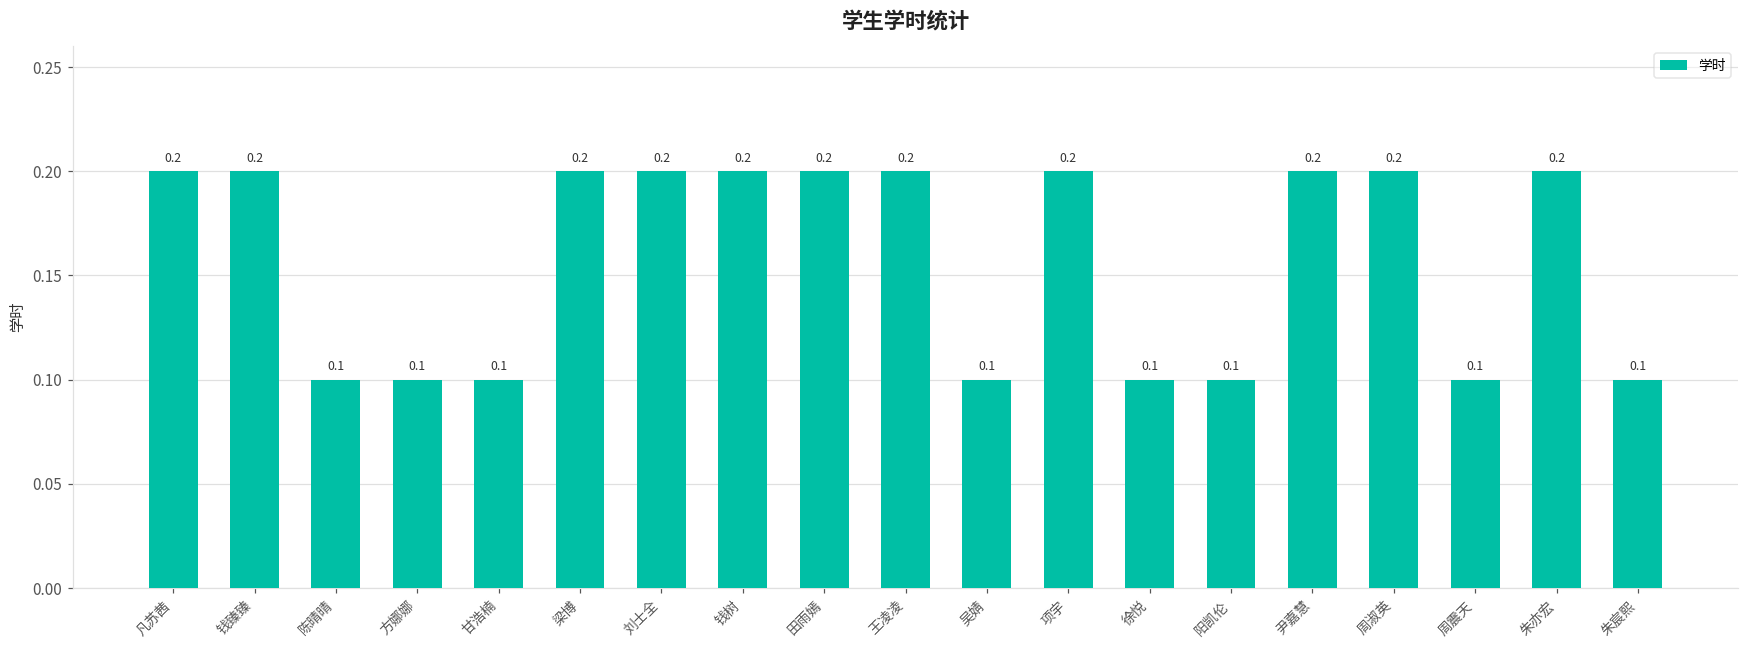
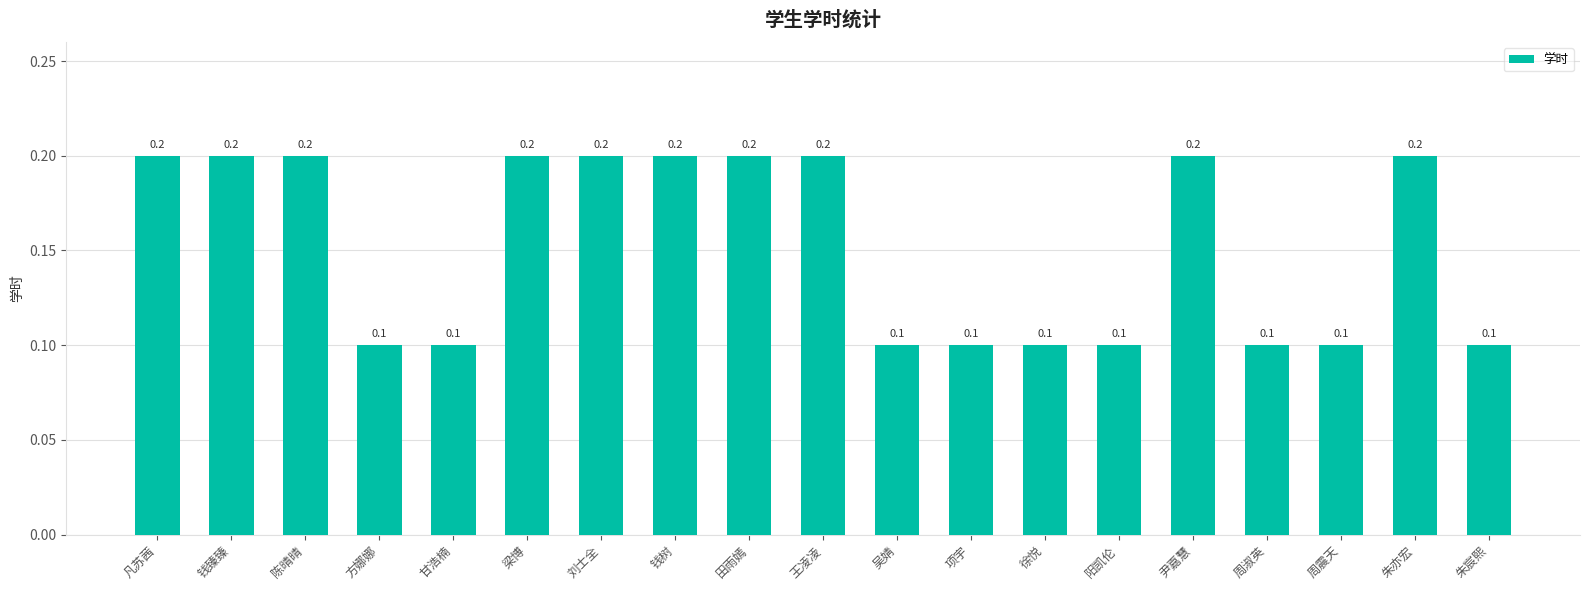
  {
    "凡苏茜": 0.2,
    "钱臻臻": 0.2,
-   "陈晴晴": 0.1,
+   "陈晴晴": 0.2,
    "方娜娜": 0.1,
    "甘浩楠": 0.1,
    "梁博": 0.2,
    "刘士全": 0.2,
    "钱树": 0.2,
    "田雨嫣": 0.2,
    "王凌凌": 0.2,
    "吴婧": 0.1,
-   "项宇": 0.2,
+   "项宇": 0.1,
    "徐悦": 0.1,
    "阳凯伦": 0.1,
    "尹嘉慧": 0.2,
-   "周淑英": 0.2,
+   "周淑英": 0.1,
    "周震天": 0.1,
    "朱亦宏": 0.2,
    "朱宸熙": 0.1
  }
